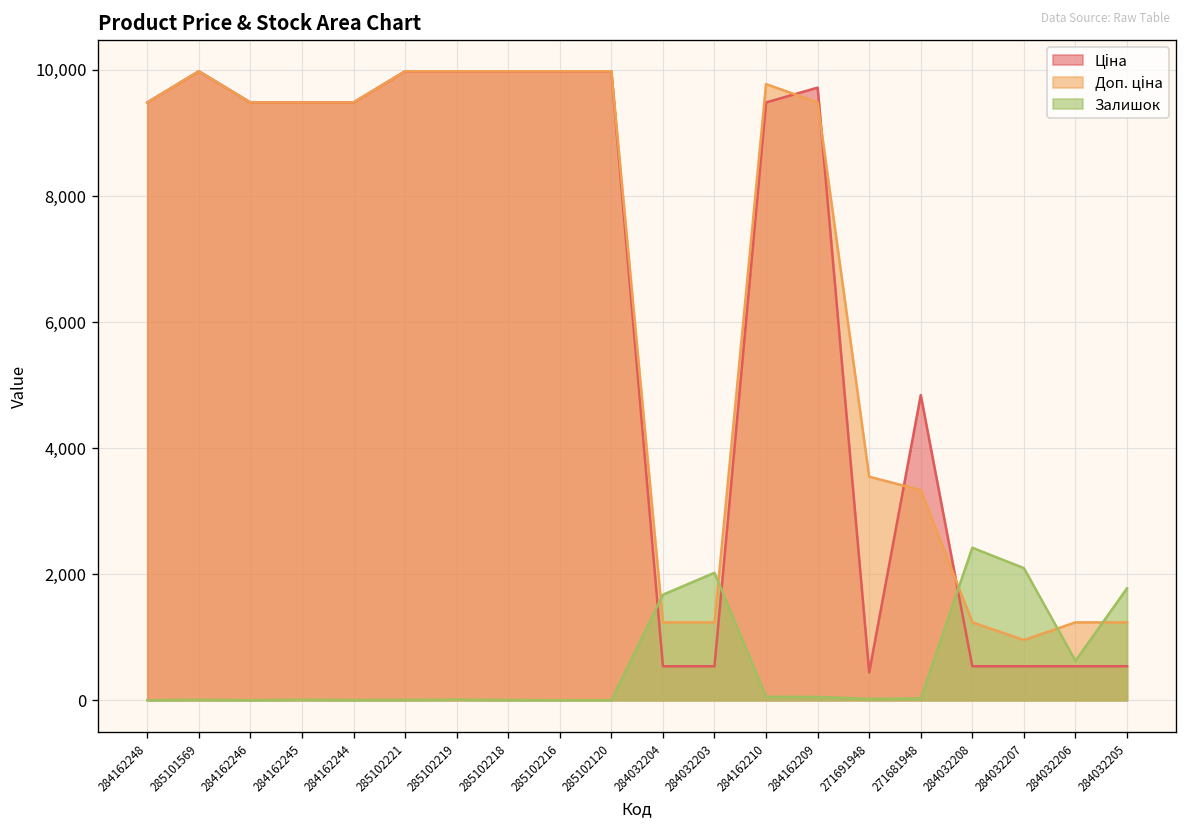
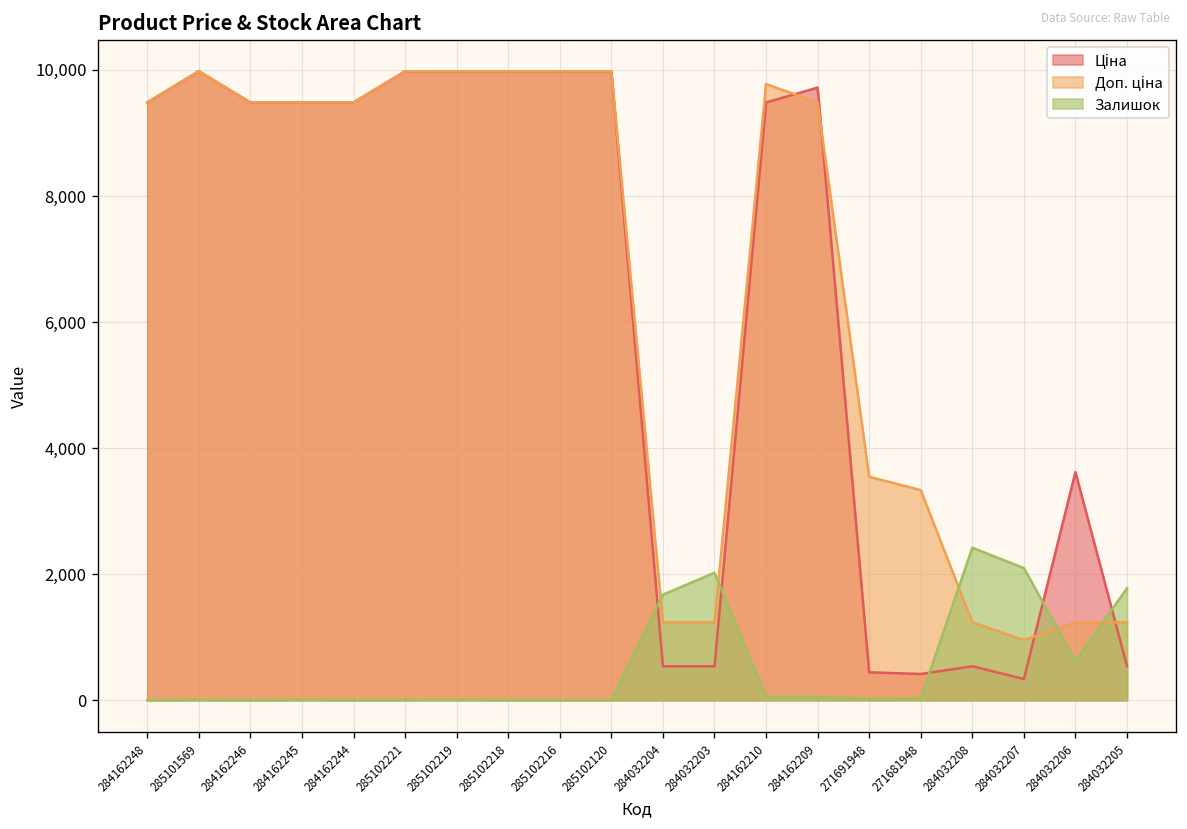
  {
    "Ціна": {
      "284032204": "500",
      "284032203": "500",
      "284162210": "9,500",
      "284162209": "9,700",
      "271691948": "400",
-     "271681948": "4,800",
+     "271681948": "400",
      "284032208": "500",
-     "284032207": "500",
-     "284032206": "500",
+     "284032207": "300",
+     "284032206": "3,600",
      "284032205": "500"
    },
    "Доп. ціна": {
      "284032204": "1,200",
      "284032203": "1,200",
      "284162210": "9,800",
      "284162209": "9,500",
      "271691948": "3,500",
      "271681948": "3,300",
      "284032208": "1,200",
      "284032207": "1,000",
      "284032206": "1,200",
      "284032205": "1,200"
    },
    "Залишок": {
      "284162248": "0",
      "285101569": "0",
      "284162246": "0",
      "284162245": "0",
      "284162244": "0",
      "285102221": "0",
      "285102219": "0",
      "285102218": "0",
      "285102216": "0",
      "285102120": "0",
      "284032204": "1,700",
      "284032203": "2,000",
      "284162210": "100",
      "284162209": "100",
      "271691948": "0",
      "271681948": "0",
      "284032208": "2,400",
      "284032207": "2,100",
      "284032206": "600",
      "284032205": "1,800"
    }
  }
